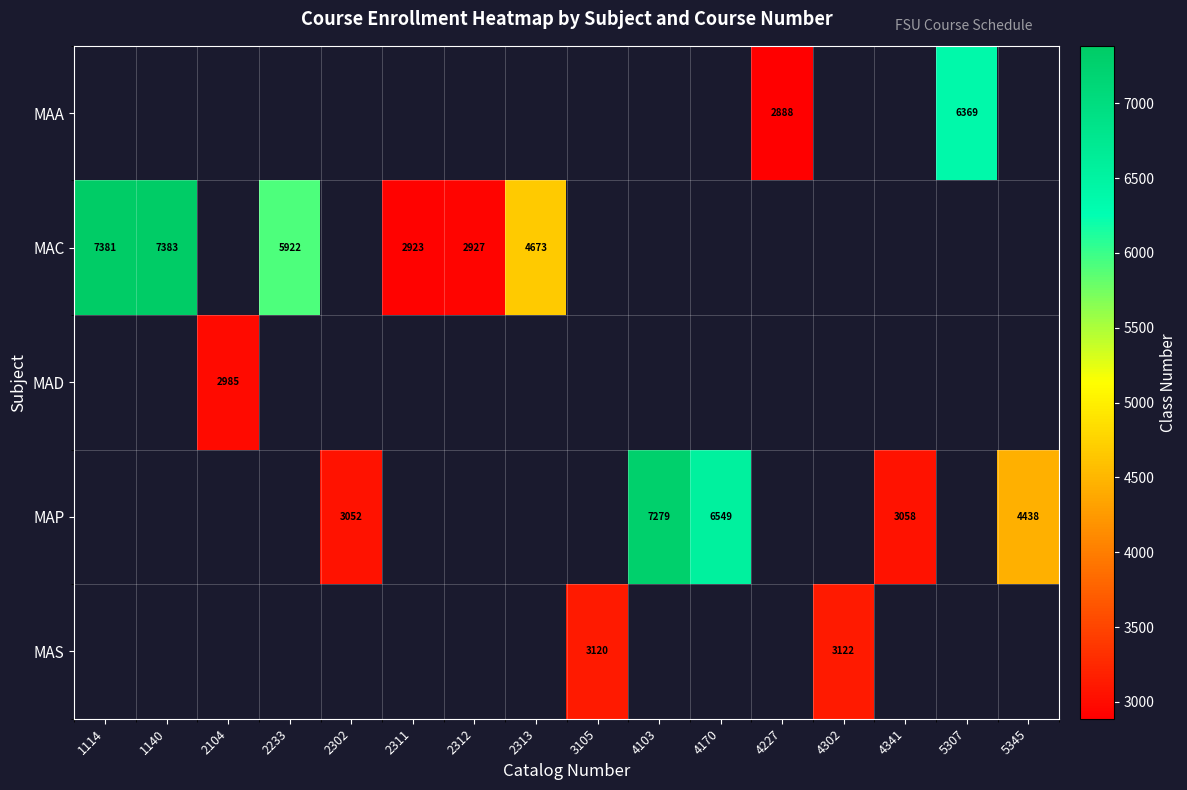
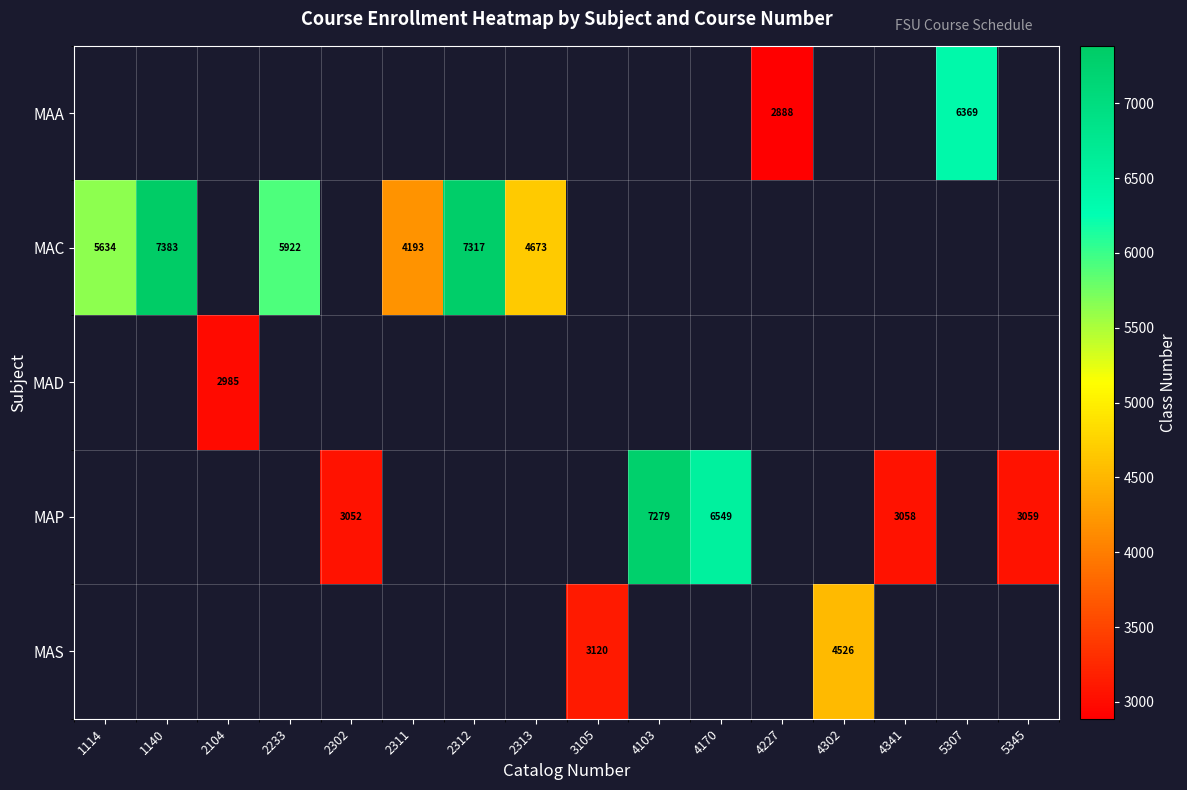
  {
    "MAA": {
      "4227": 2888,
      "5307": 6369
    },
    "MAC": {
-     "1114": 7381,
+     "1114": 5634,
      "1140": 7383,
      "2233": 5922,
-     "2311": 2923,
-     "2312": 2927,
+     "2311": 4193,
+     "2312": 7317,
      "2313": 4673
    },
    "MAD": {
      "2104": 2985
    },
    "MAP": {
      "2302": 3052,
      "4103": 7279,
      "4170": 6549,
      "4341": 3058,
-     "5345": 4438
+     "5345": 3059
    },
    "MAS": {
      "3105": 3120,
-     "4302": 3122
+     "4302": 4526
    }
  }
